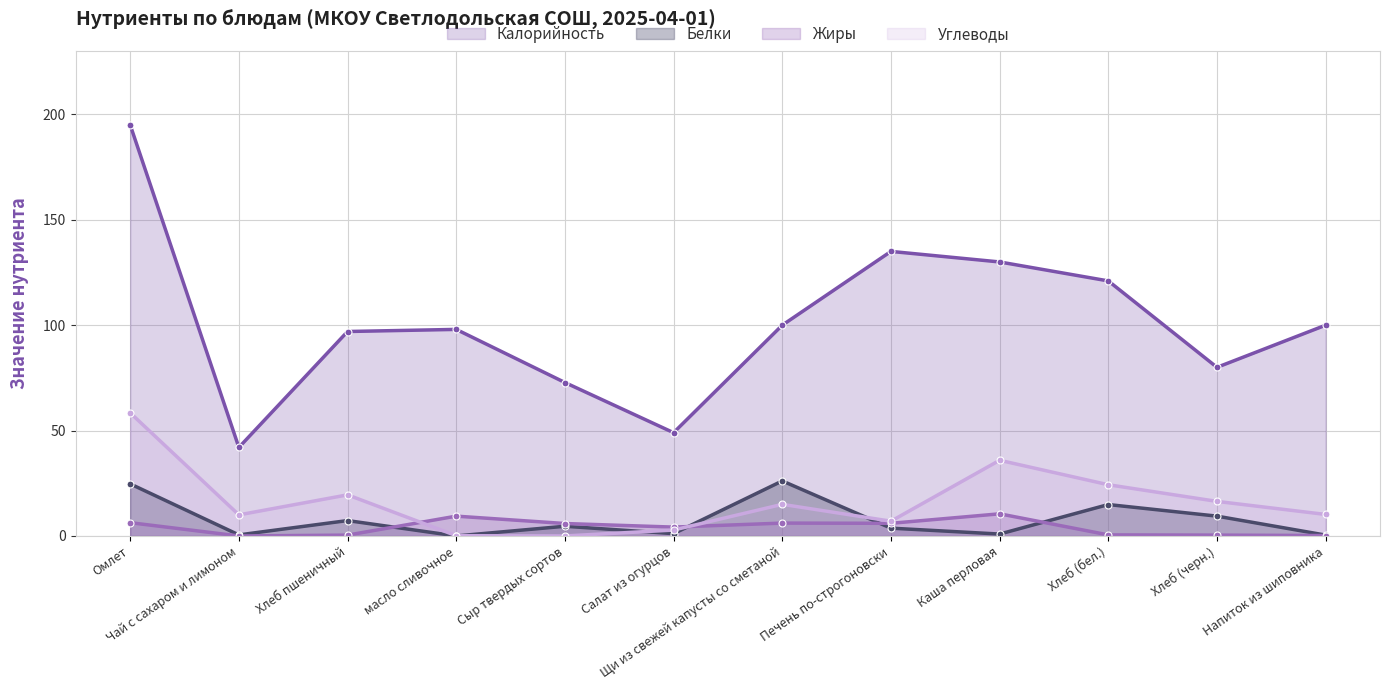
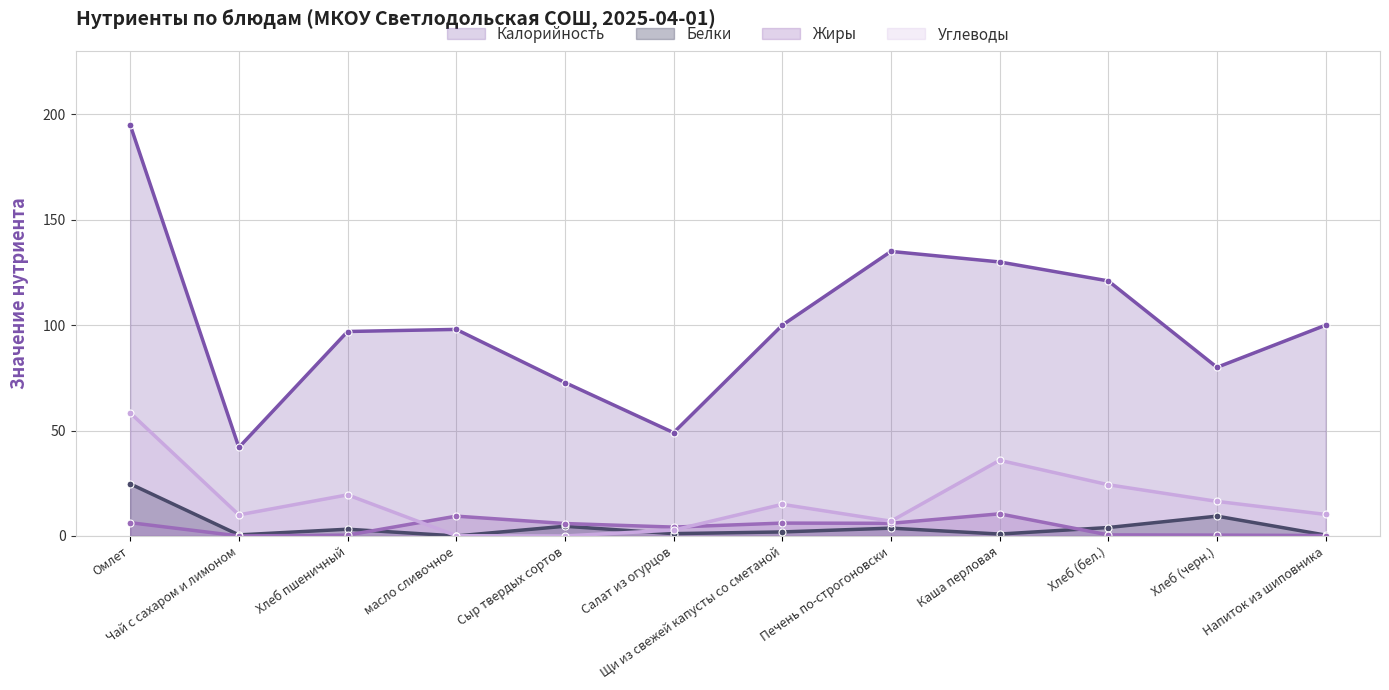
  {
    "Белки": {
      "Омлет": 25,
-     "Хлеб пшеничный": 7,
+     "Хлеб пшеничный": 3,
      "Сыр твердых сортов": 5,
      "Салат из огурцов": 1,
-     "Щи из свежей капусты со сметаной": 26,
+     "Щи из свежей капусты со сметаной": 2,
      "Печень по-строгоновски": 4,
      "Каша перловая": 1,
-     "Хлеб (бел.)": 15,
+     "Хлеб (бел.)": 4,
      "Хлеб (черн.)": 9
    }
  }
